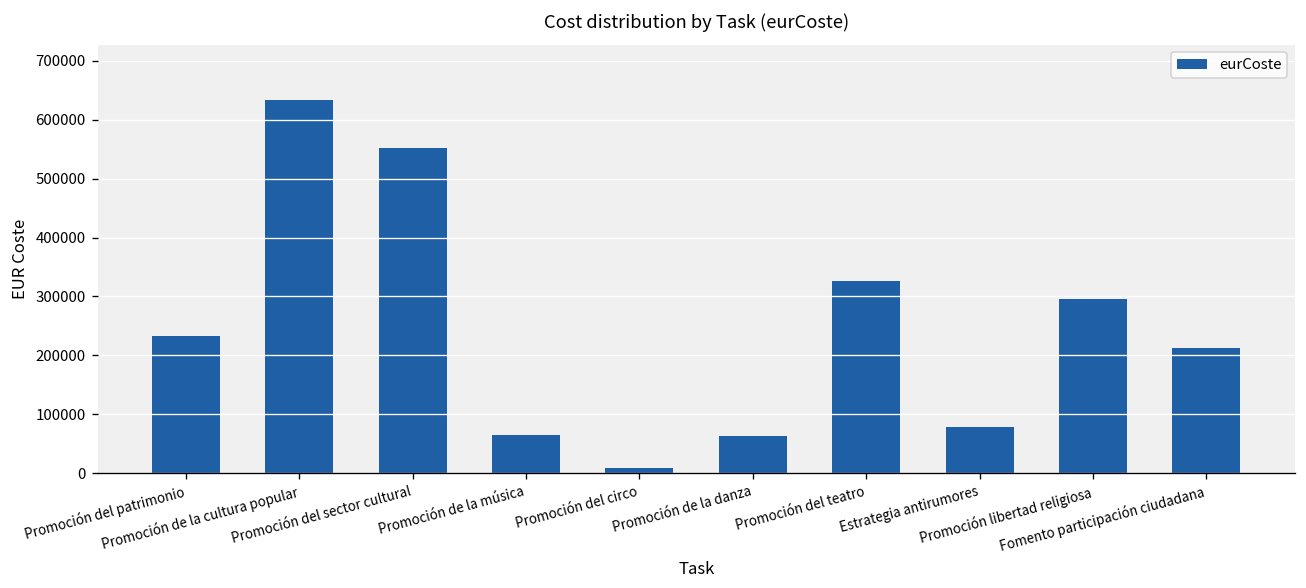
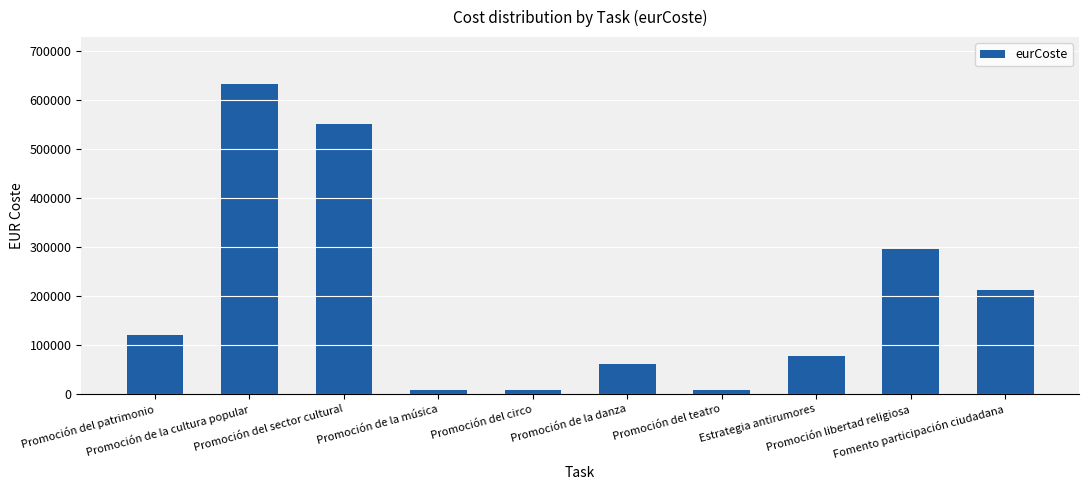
  {
-   "Promoción del patrimonio": 230000,
+   "Promoción del patrimonio": 120000,
    "Promoción de la cultura popular": 630000,
    "Promoción del sector cultural": 550000,
-   "Promoción de la música": 60000,
+   "Promoción de la música": 10000,
    "Promoción del circo": 10000,
    "Promoción de la danza": 60000,
-   "Promoción del teatro": 330000,
+   "Promoción del teatro": 10000,
    "Estrategia antirumores": 80000,
    "Promoción libertad religiosa": 300000,
    "Fomento participación ciudadana": 210000
  }
